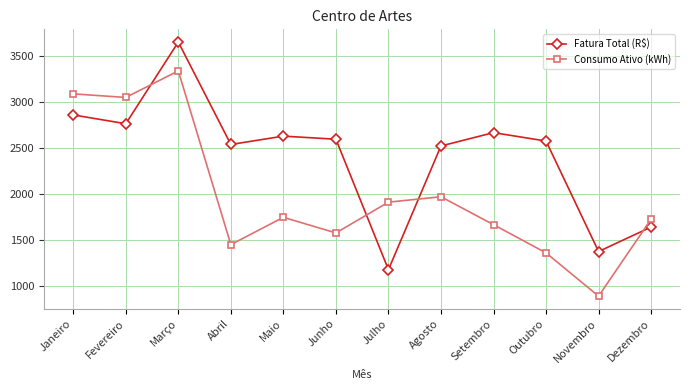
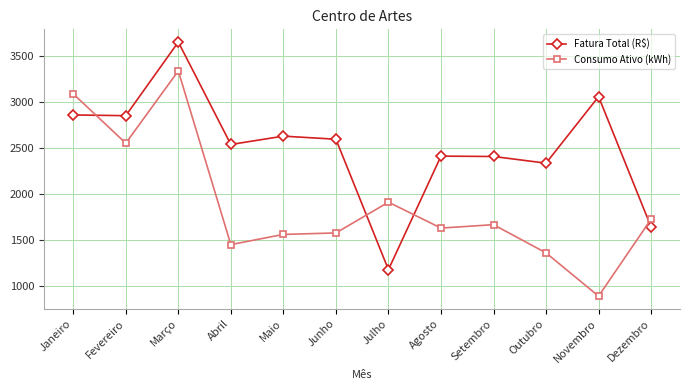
  {
    "Fatura Total (R$)": {
      "Janeiro": 2900,
-     "Fevereiro": 2800,
+     "Fevereiro": 2900,
      "Março": 3700,
      "Abril": 2500,
      "Maio": 2600,
      "Junho": 2600,
      "Julho": 1200,
-     "Agosto": 2500,
-     "Setembro": 2700,
-     "Outubro": 2600,
-     "Novembro": 1400,
+     "Agosto": 2400,
+     "Setembro": 2400,
+     "Outubro": 2300,
+     "Novembro": 3100,
      "Dezembro": 1600
    },
    "Consumo Ativo (kWh)": {
      "Janeiro": 3100,
-     "Fevereiro": 3000,
+     "Fevereiro": 2600,
      "Março": 3300,
      "Abril": 1400,
-     "Maio": 1700,
+     "Maio": 1600,
      "Junho": 1600,
      "Julho": 1900,
-     "Agosto": 2000,
+     "Agosto": 1600,
      "Setembro": 1700,
      "Outubro": 1400,
      "Novembro": 900,
      "Dezembro": 1700
    }
  }
